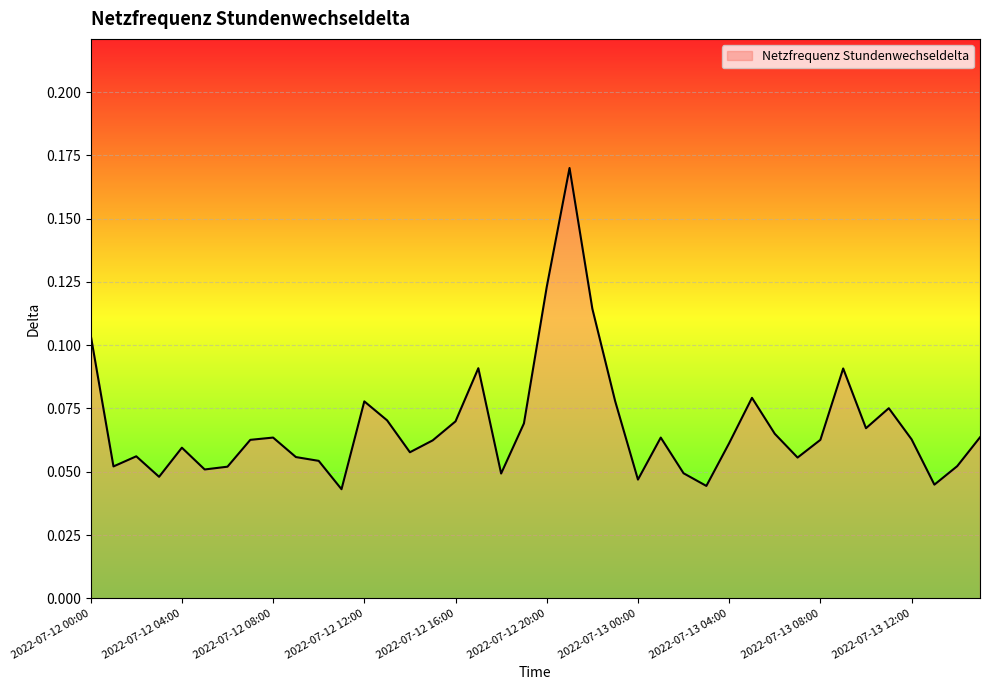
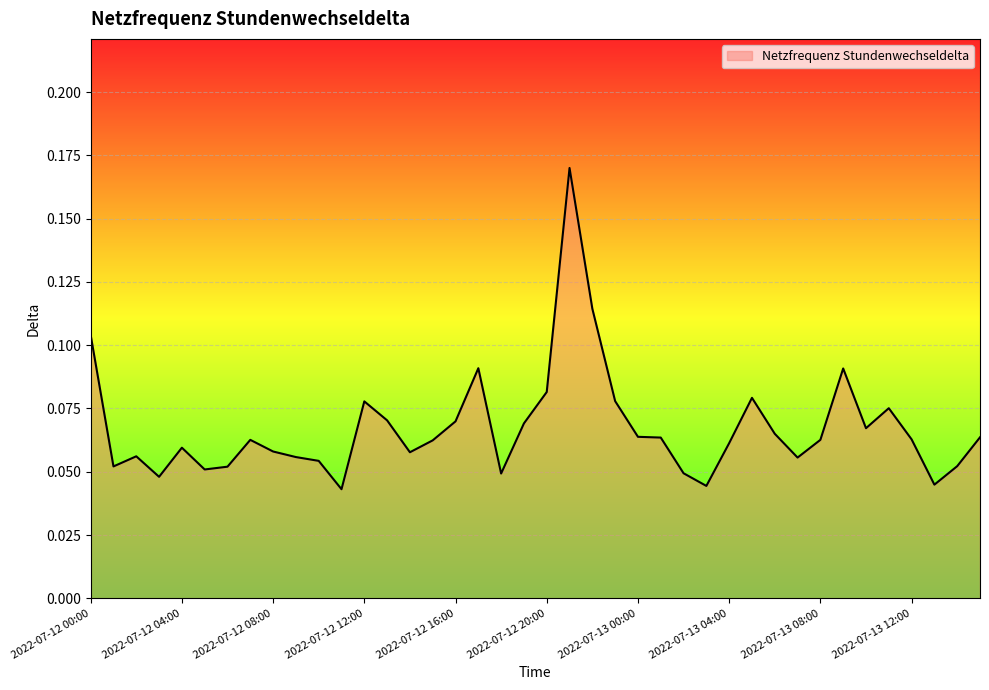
  {
    "2022-07-12 00:00": 0.104,
    "2022-07-12 04:00": 0.060,
-   "2022-07-12 08:00": 0.064,
+   "2022-07-12 08:00": 0.058,
    "2022-07-12 12:00": 0.078,
    "2022-07-12 16:00": 0.070,
-   "2022-07-12 20:00": 0.123,
-   "2022-07-13 00:00": 0.047,
+   "2022-07-12 20:00": 0.082,
+   "2022-07-13 00:00": 0.064,
    "2022-07-13 04:00": 0.061,
    "2022-07-13 08:00": 0.063,
    "2022-07-13 12:00": 0.063
  }
